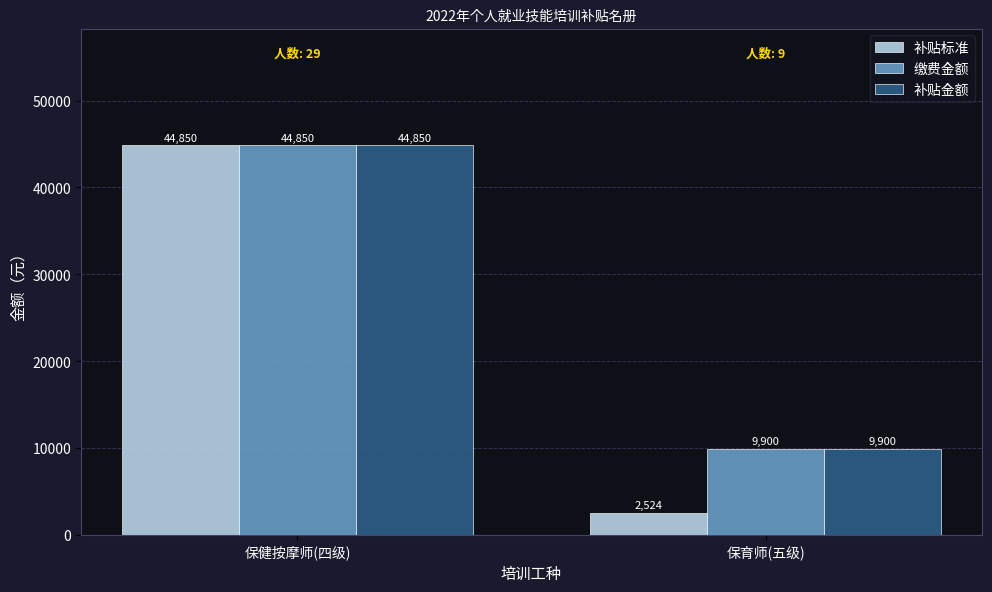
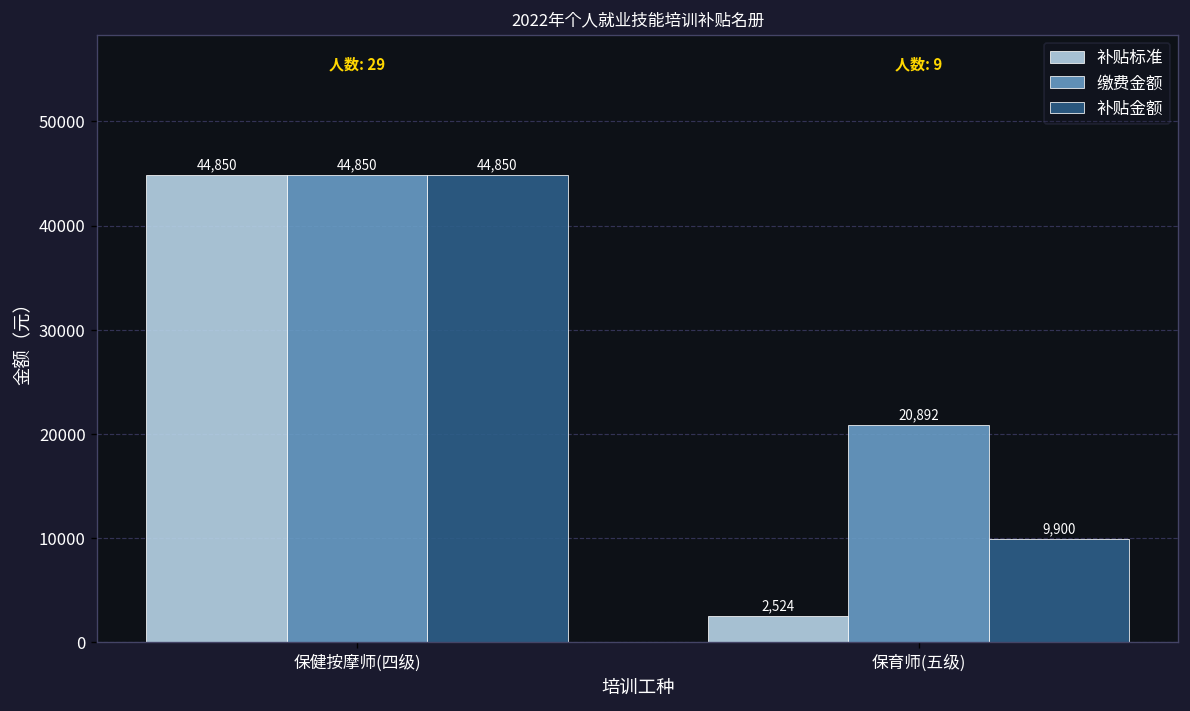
  {
    "补贴标准": {
      "保健按摩师(四级)": "44,850",
      "保育师(五级)": "2,524"
    },
    "缴费金额": {
      "保健按摩师(四级)": "44,850",
-     "保育师(五级)": "9,900"
+     "保育师(五级)": "20,892"
    },
    "补贴金额": {
      "保健按摩师(四级)": "44,850",
      "保育师(五级)": "9,900"
    }
  }
